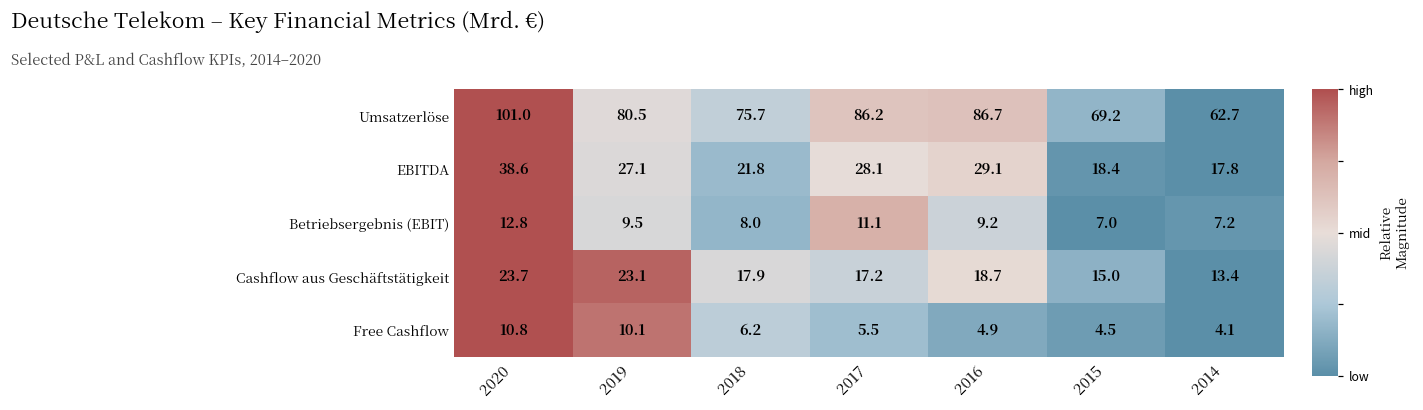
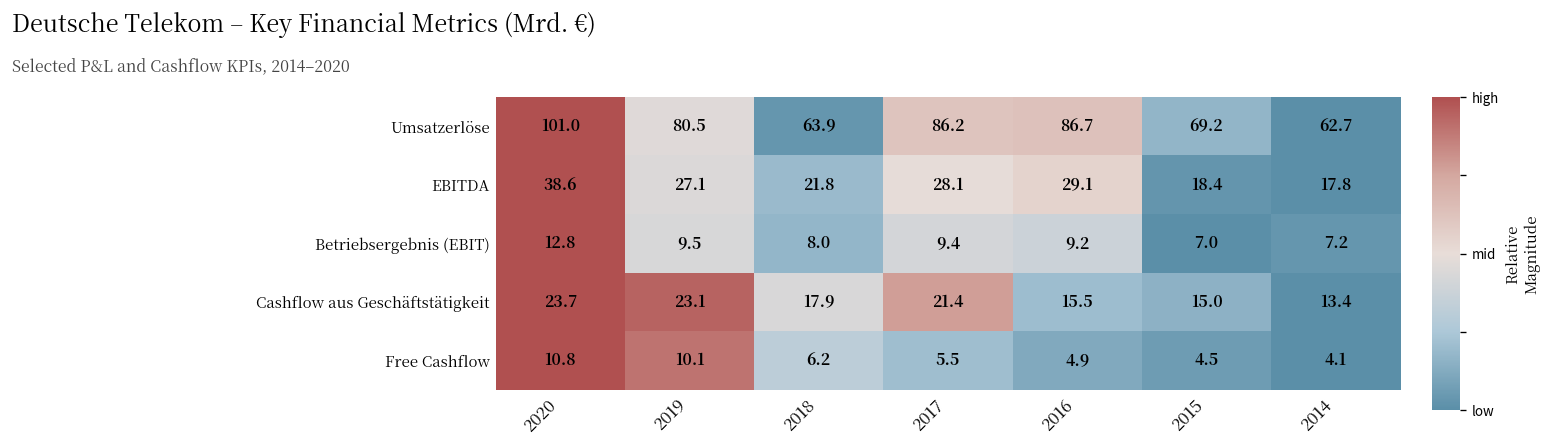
  {
    "Umsatzerlöse": {
      "2020": 101.0,
      "2019": 80.5,
-     "2018": 75.7,
+     "2018": 63.9,
      "2017": 86.2,
      "2016": 86.7,
      "2015": 69.2,
      "2014": 62.7
    },
    "EBITDA": {
      "2020": 38.6,
      "2019": 27.1,
      "2018": 21.8,
      "2017": 28.1,
      "2016": 29.1,
      "2015": 18.4,
      "2014": 17.8
    },
    "Betriebsergebnis (EBIT)": {
      "2020": 12.8,
      "2019": 9.5,
      "2018": 8.0,
-     "2017": 11.1,
+     "2017": 9.4,
      "2016": 9.2,
      "2015": 7.0,
      "2014": 7.2
    },
    "Cashflow aus Geschäftstätigkeit": {
      "2020": 23.7,
      "2019": 23.1,
      "2018": 17.9,
-     "2017": 17.2,
-     "2016": 18.7,
+     "2017": 21.4,
+     "2016": 15.5,
      "2015": 15.0,
      "2014": 13.4
    },
    "Free Cashflow": {
      "2020": 10.8,
      "2019": 10.1,
      "2018": 6.2,
      "2017": 5.5,
      "2016": 4.9,
      "2015": 4.5,
      "2014": 4.1
    }
  }
